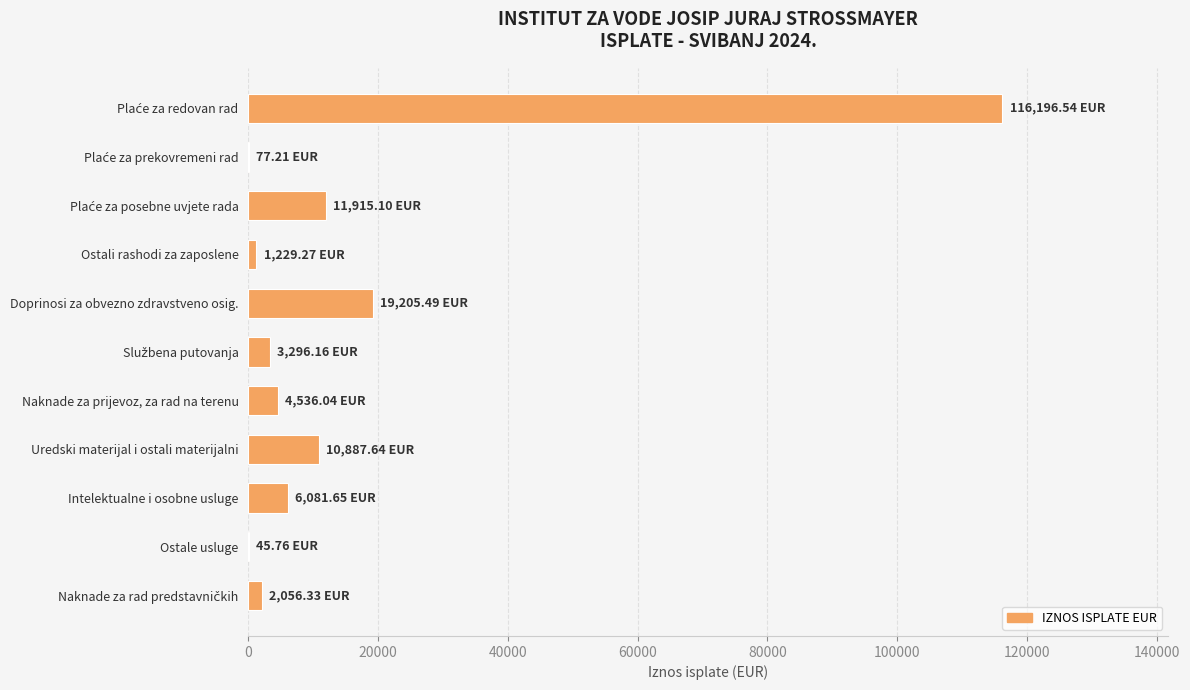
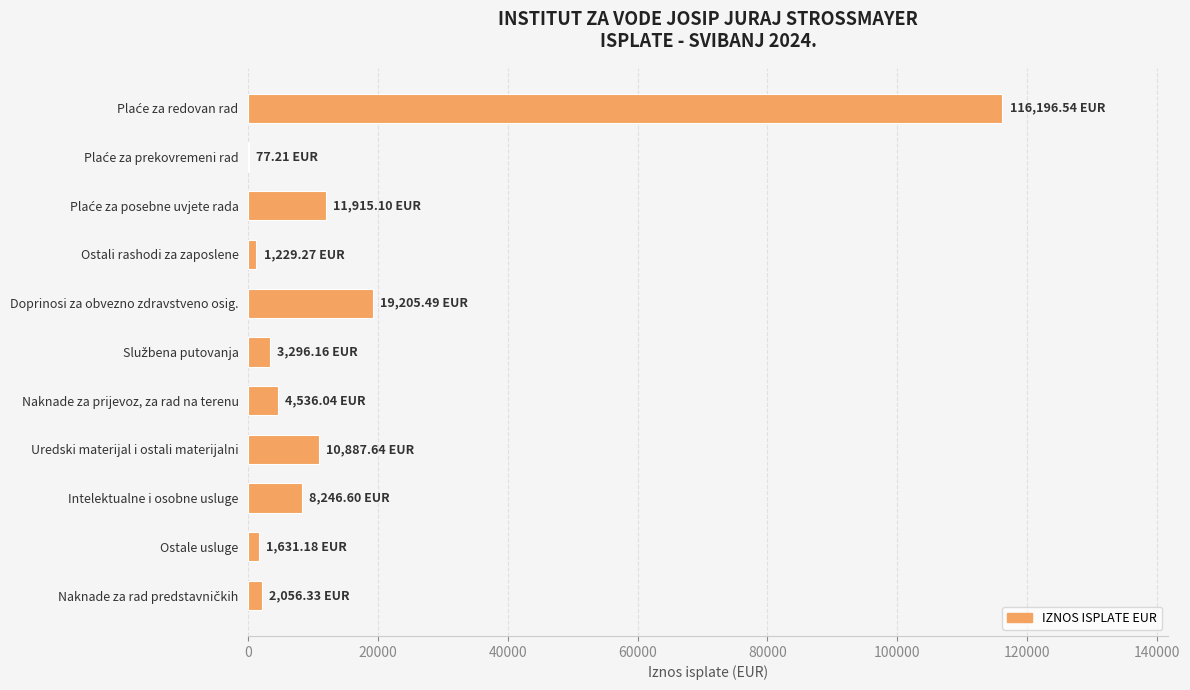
  {
    "Plaće za redovan rad": "116,196.54",
    "Plaće za prekovremeni rad": "77.21",
    "Plaće za posebne uvjete rada": "11,915.10",
    "Ostali rashodi za zaposlene": "1,229.27",
    "Doprinosi za obvezno zdravstveno osig.": "19,205.49",
    "Službena putovanja": "3,296.16",
    "Naknade za prijevoz, za rad na terenu": "4,536.04",
    "Uredski materijal i ostali materijalni": "10,887.64",
-   "Intelektualne i osobne usluge": "6,081.65",
-   "Ostale usluge": "45.76",
+   "Intelektualne i osobne usluge": "8,246.60",
+   "Ostale usluge": "1,631.18",
    "Naknade za rad predstavničkih": "2,056.33"
  }
